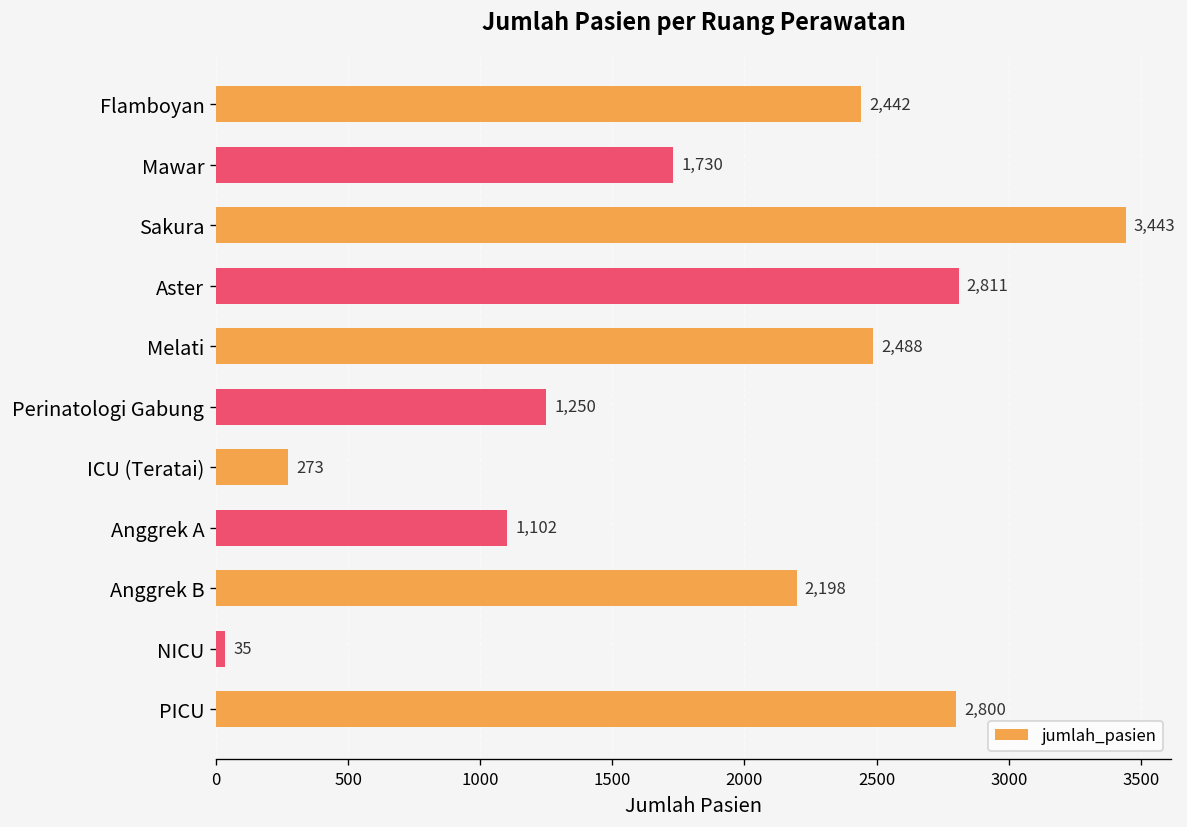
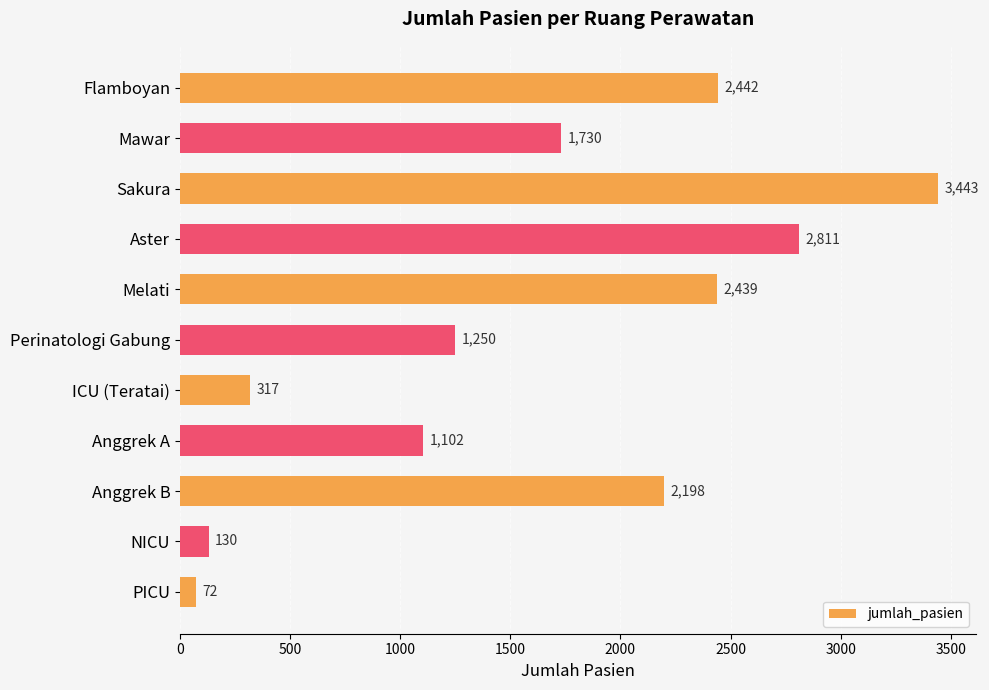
  {
    "Flamboyan": "2,442",
    "Mawar": "1,730",
    "Sakura": "3,443",
    "Aster": "2,811",
-   "Melati": "2,488",
+   "Melati": "2,439",
    "Perinatologi Gabung": "1,250",
-   "ICU (Teratai)": "273",
+   "ICU (Teratai)": "317",
    "Anggrek A": "1,102",
    "Anggrek B": "2,198",
-   "NICU": "35",
-   "PICU": "2,800"
+   "NICU": "130",
+   "PICU": "72"
  }
